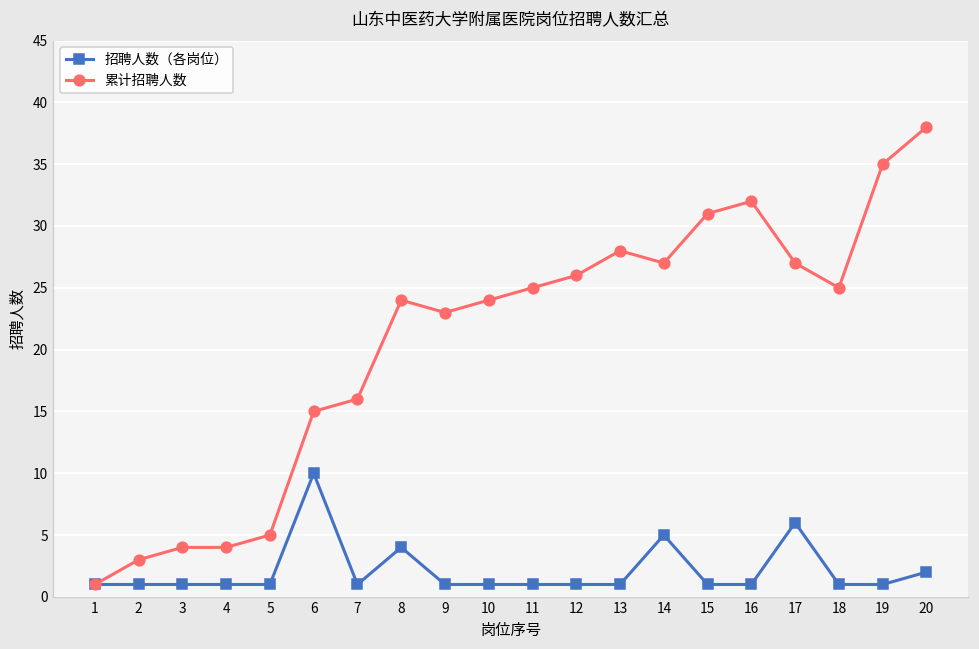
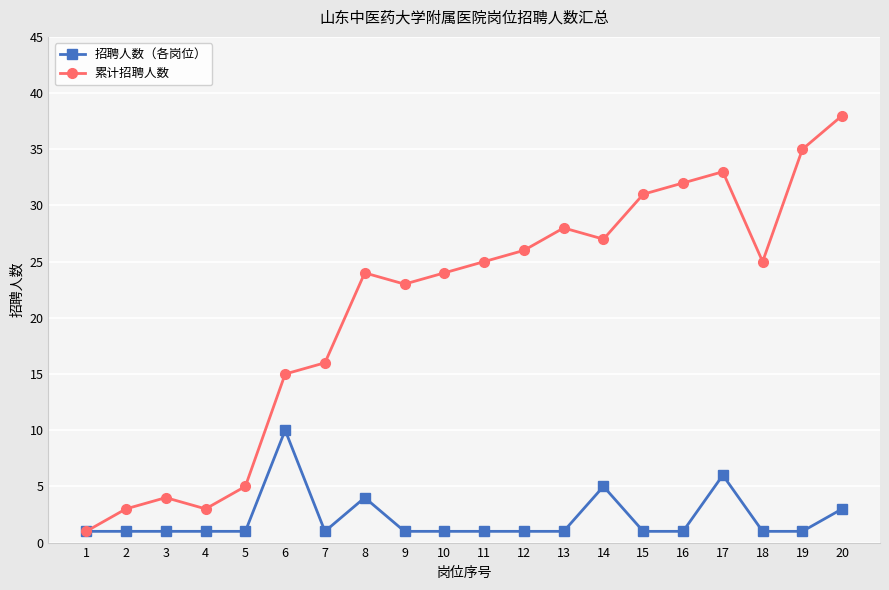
  {
    "招聘人数（各岗位）": {
      "2": 1,
      "3": 1,
      "4": 1,
      "5": 1,
      "6": 10,
      "7": 1,
      "8": 4,
      "9": 1,
      "10": 1,
      "11": 1,
      "12": 1,
      "13": 1,
      "14": 5,
      "15": 1,
      "16": 1,
      "17": 6,
      "18": 1,
      "19": 1,
-     "20": 2
+     "20": 3
    },
    "累计招聘人数": {
      "2": 3,
      "3": 4,
-     "4": 4,
+     "4": 3,
      "5": 5,
      "6": 15,
      "7": 16,
      "8": 24,
      "9": 23,
      "10": 24,
      "11": 25,
      "12": 26,
      "13": 28,
      "14": 27,
      "15": 31,
      "16": 32,
-     "17": 27,
+     "17": 33,
      "18": 25,
      "19": 35,
      "20": 38
    }
  }
